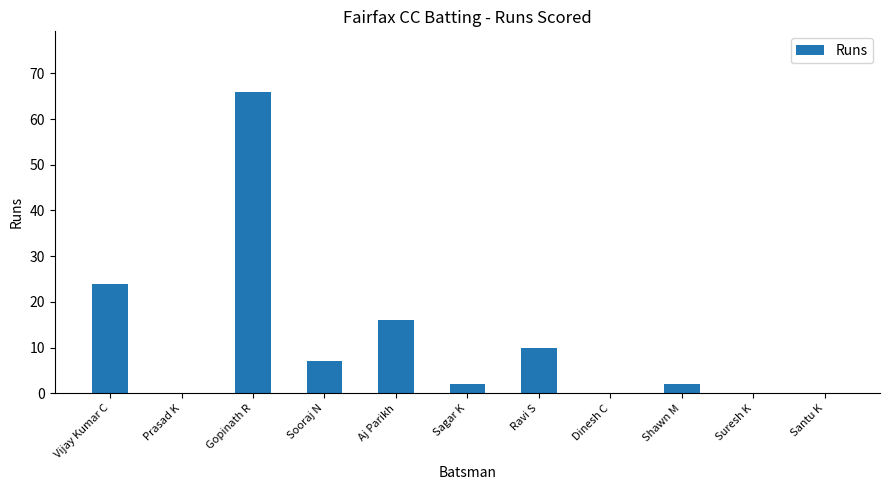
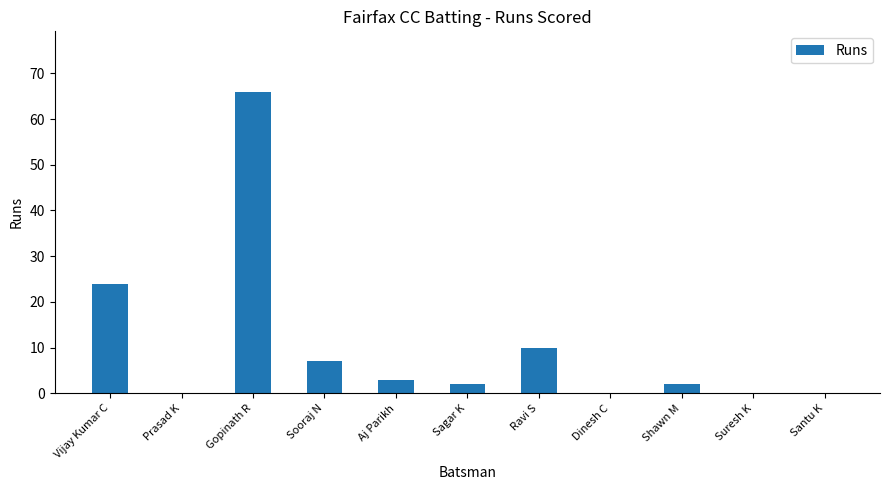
  {
    "Vijay Kumar C": 24,
    "Prasad K": 0,
    "Gopinath R": 66,
    "Sooraj N": 7,
-   "Aj Parikh": 16,
+   "Aj Parikh": 3,
    "Sagar K": 2,
    "Ravi S": 10,
    "Dinesh C": 0,
    "Shawn M": 2,
    "Suresh K": 0,
    "Santu K": 0
  }
